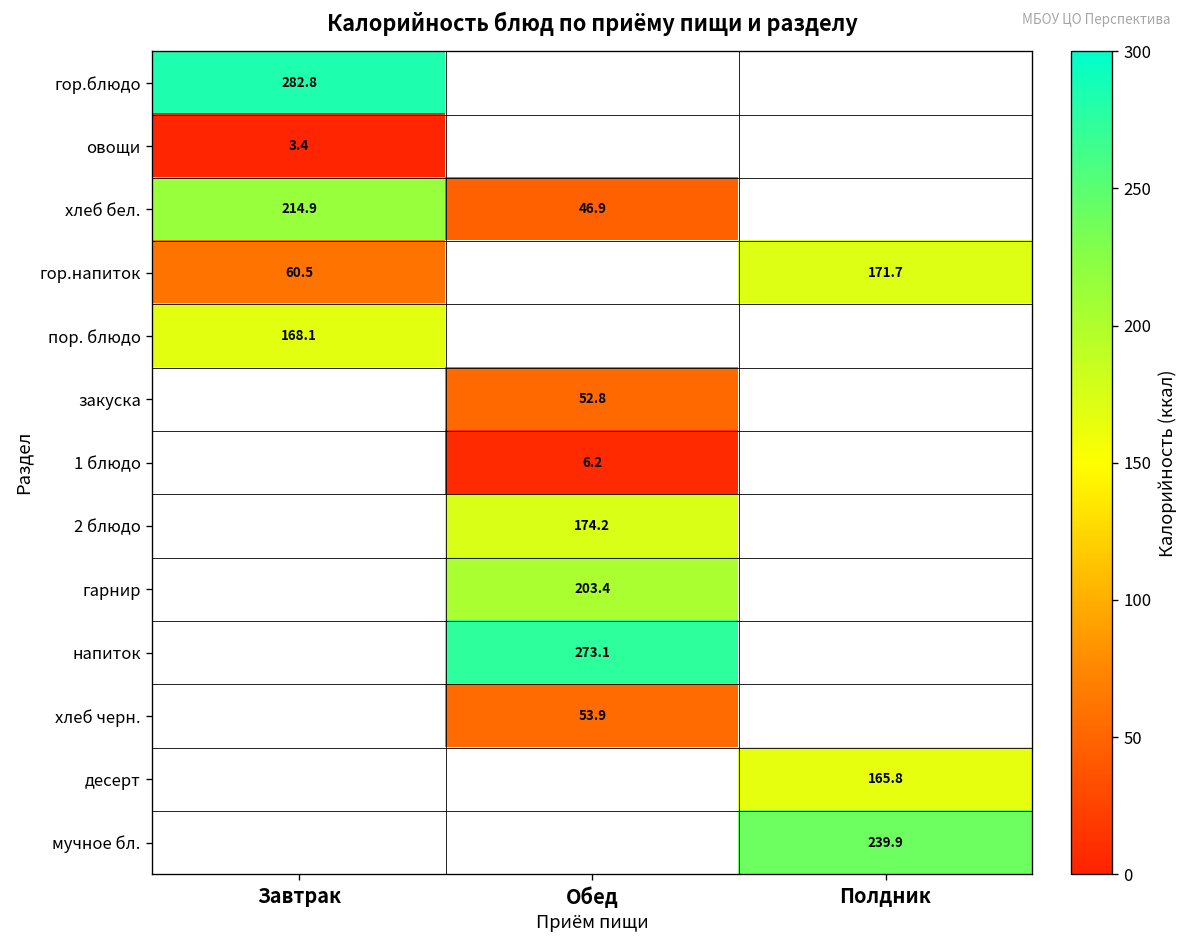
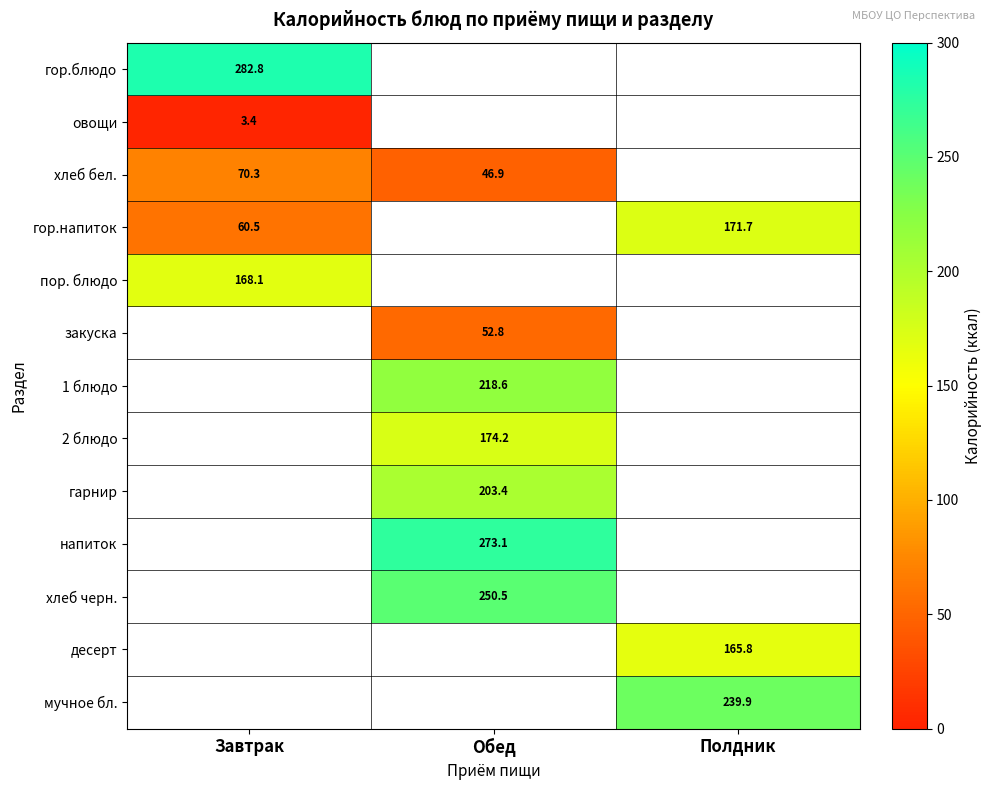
  {
    "гор.блюдо": {
      "Завтрак": 282.8
    },
    "овощи": {
      "Завтрак": 3.4
    },
    "хлеб бел.": {
-     "Завтрак": 214.9,
+     "Завтрак": 70.3,
      "Обед": 46.9
    },
    "гор.напиток": {
      "Завтрак": 60.5,
      "Полдник": 171.7
    },
    "пор. блюдо": {
      "Завтрак": 168.1
    },
    "закуска": {
      "Обед": 52.8
    },
    "1 блюдо": {
-     "Обед": 6.2
+     "Обед": 218.6
    },
    "2 блюдо": {
      "Обед": 174.2
    },
    "гарнир": {
      "Обед": 203.4
    },
    "напиток": {
      "Обед": 273.1
    },
    "хлеб черн.": {
-     "Обед": 53.9
+     "Обед": 250.5
    },
    "десерт": {
      "Полдник": 165.8
    },
    "мучное бл.": {
      "Полдник": 239.9
    }
  }
